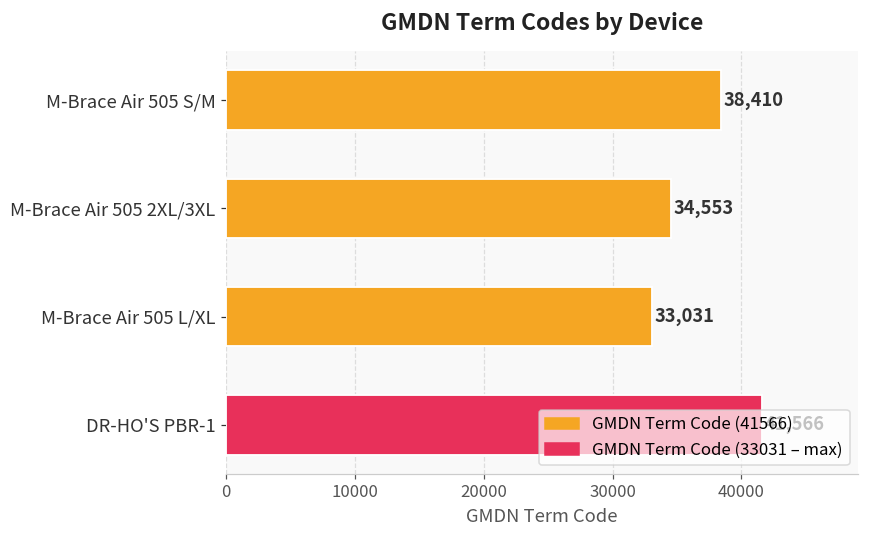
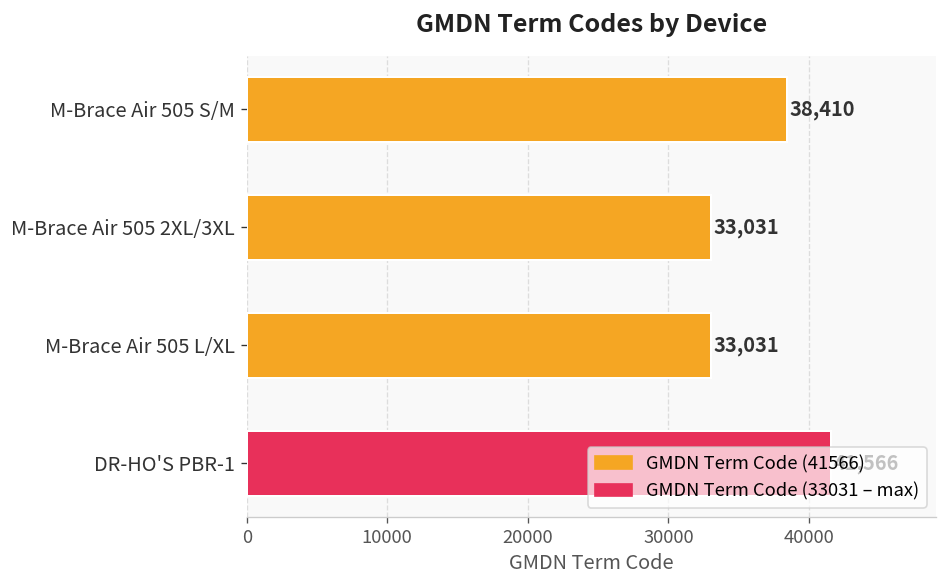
  {
    "M-Brace Air 505 S/M": "38,410",
-   "M-Brace Air 505 2XL/3XL": "34,553",
+   "M-Brace Air 505 2XL/3XL": "33,031",
    "M-Brace Air 505 L/XL": "33,031"
  }
